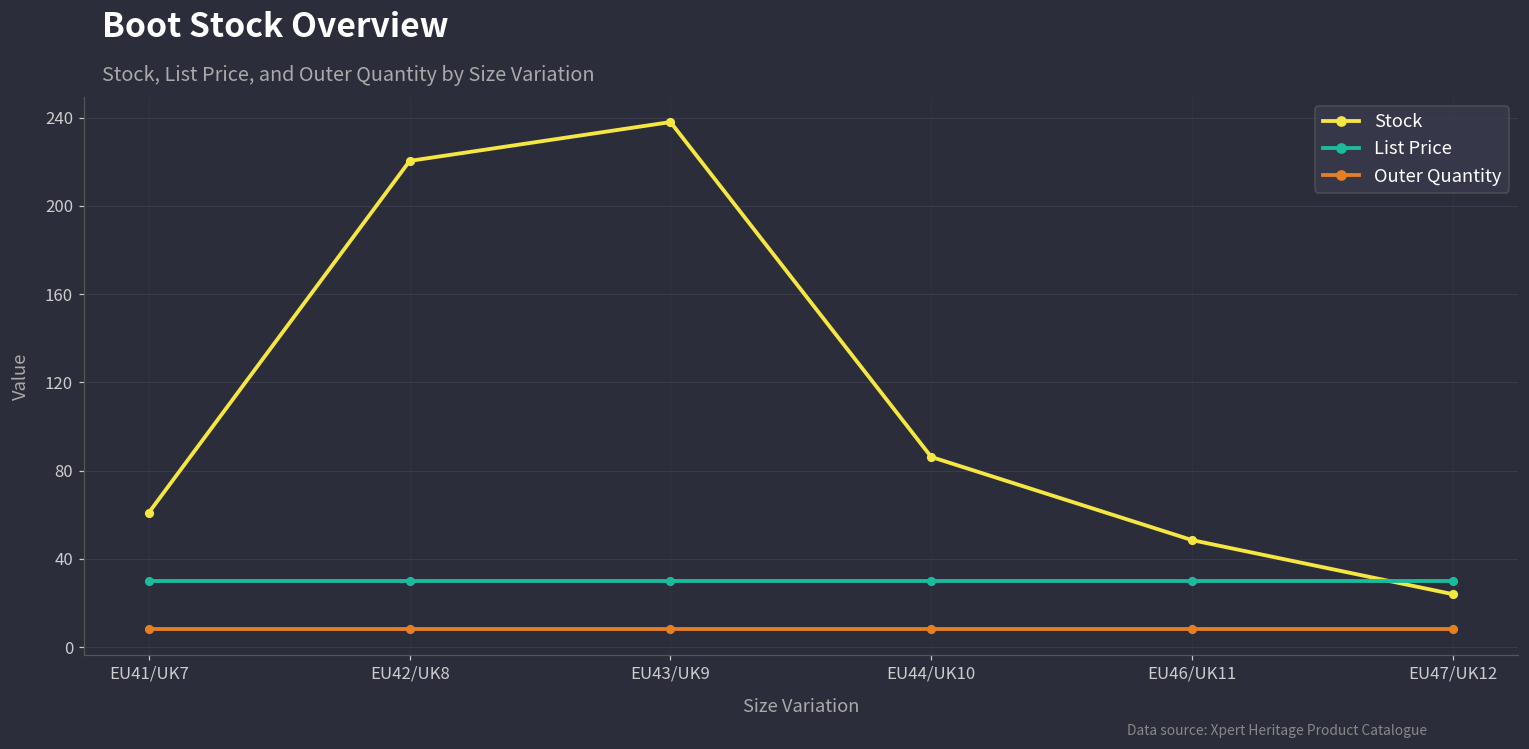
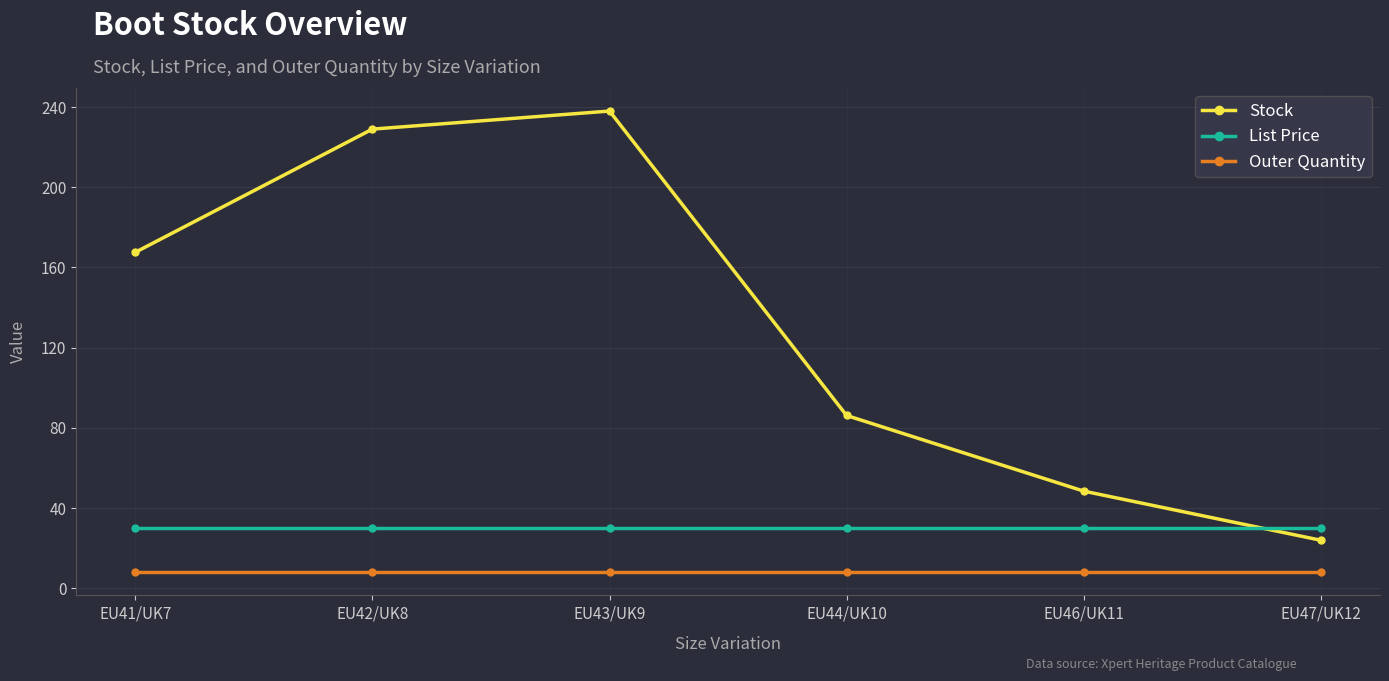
  {
    "Stock": {
-     "EU41/UK7": 61,
-     "EU42/UK8": 220,
+     "EU41/UK7": 168,
+     "EU42/UK8": 229,
      "EU43/UK9": 238,
      "EU44/UK10": 86,
      "EU46/UK11": 49,
      "EU47/UK12": 24
    },
    "List Price": {
      "EU41/UK7": 30,
      "EU42/UK8": 30,
      "EU43/UK9": 30,
      "EU44/UK10": 30,
      "EU46/UK11": 30,
      "EU47/UK12": 30
    },
    "Outer Quantity": {
      "EU41/UK7": 8,
      "EU42/UK8": 8,
      "EU43/UK9": 8,
      "EU44/UK10": 8,
      "EU46/UK11": 8,
      "EU47/UK12": 8
    }
  }
